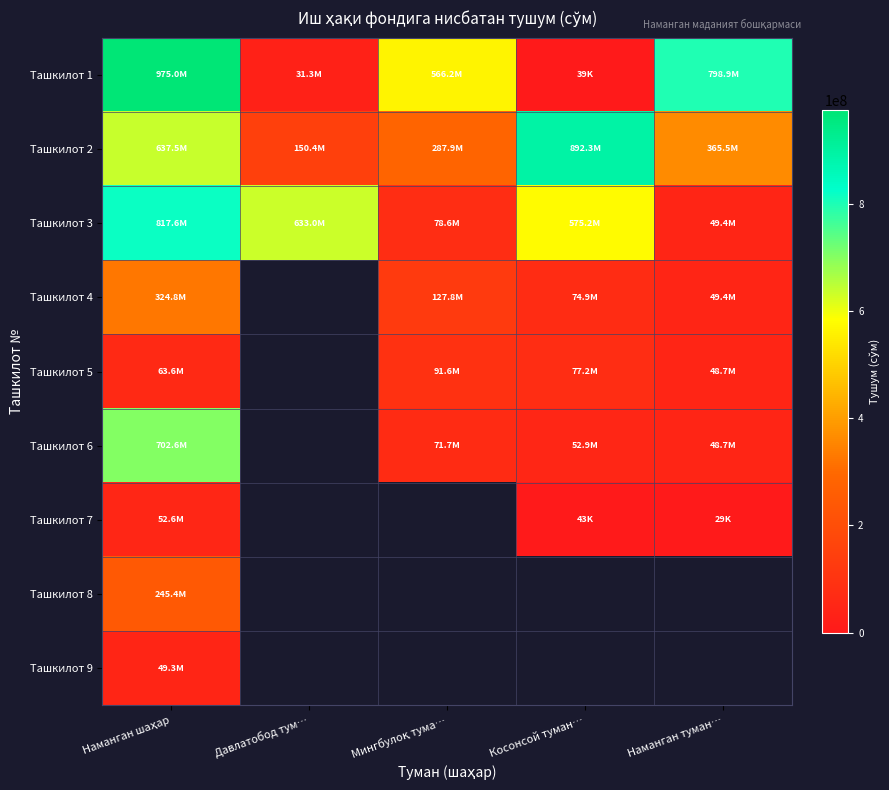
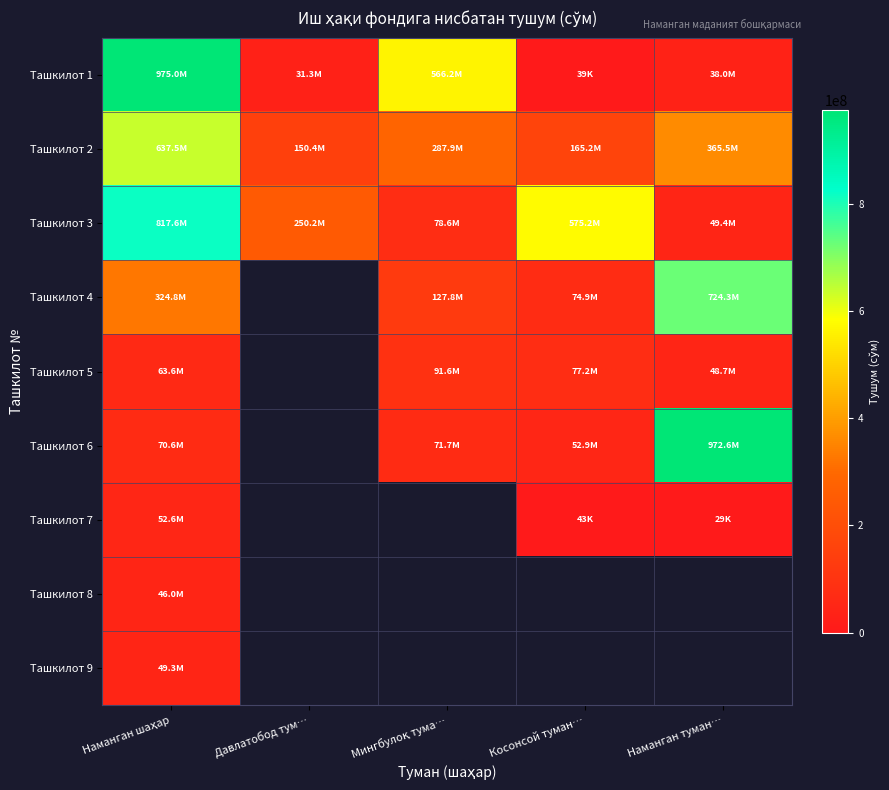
  {
    "Ташкилот 1": {
      "Наманган шаҳар": "975.0M",
      "Давлатобод тум…": "31.3M",
      "Мингбулоқ тума…": "566.2M",
      "Косонсой туман…": "39K",
-     "Наманган туман…": "798.9M"
+     "Наманган туман…": "38.0M"
    },
    "Ташкилот 2": {
      "Наманган шаҳар": "637.5M",
      "Давлатобод тум…": "150.4M",
      "Мингбулоқ тума…": "287.9M",
-     "Косонсой туман…": "892.3M",
+     "Косонсой туман…": "165.2M",
      "Наманган туман…": "365.5M"
    },
    "Ташкилот 3": {
      "Наманган шаҳар": "817.6M",
-     "Давлатобод тум…": "633.0M",
+     "Давлатобод тум…": "250.2M",
      "Мингбулоқ тума…": "78.6M",
      "Косонсой туман…": "575.2M",
      "Наманган туман…": "49.4M"
    },
    "Ташкилот 4": {
      "Наманган шаҳар": "324.8M",
      "Мингбулоқ тума…": "127.8M",
      "Косонсой туман…": "74.9M",
-     "Наманган туман…": "49.4M"
+     "Наманган туман…": "724.3M"
    },
    "Ташкилот 5": {
      "Наманган шаҳар": "63.6M",
      "Мингбулоқ тума…": "91.6M",
      "Косонсой туман…": "77.2M",
      "Наманган туман…": "48.7M"
    },
    "Ташкилот 6": {
-     "Наманган шаҳар": "702.6M",
+     "Наманган шаҳар": "70.6M",
      "Мингбулоқ тума…": "71.7M",
      "Косонсой туман…": "52.9M",
-     "Наманган туман…": "48.7M"
+     "Наманган туман…": "972.6M"
    },
    "Ташкилот 7": {
      "Наманган шаҳар": "52.6M",
      "Косонсой туман…": "43K",
      "Наманган туман…": "29K"
    },
    "Ташкилот 8": {
-     "Наманган шаҳар": "245.4M"
+     "Наманган шаҳар": "46.0M"
    },
    "Ташкилот 9": {
      "Наманган шаҳар": "49.3M"
    }
  }
